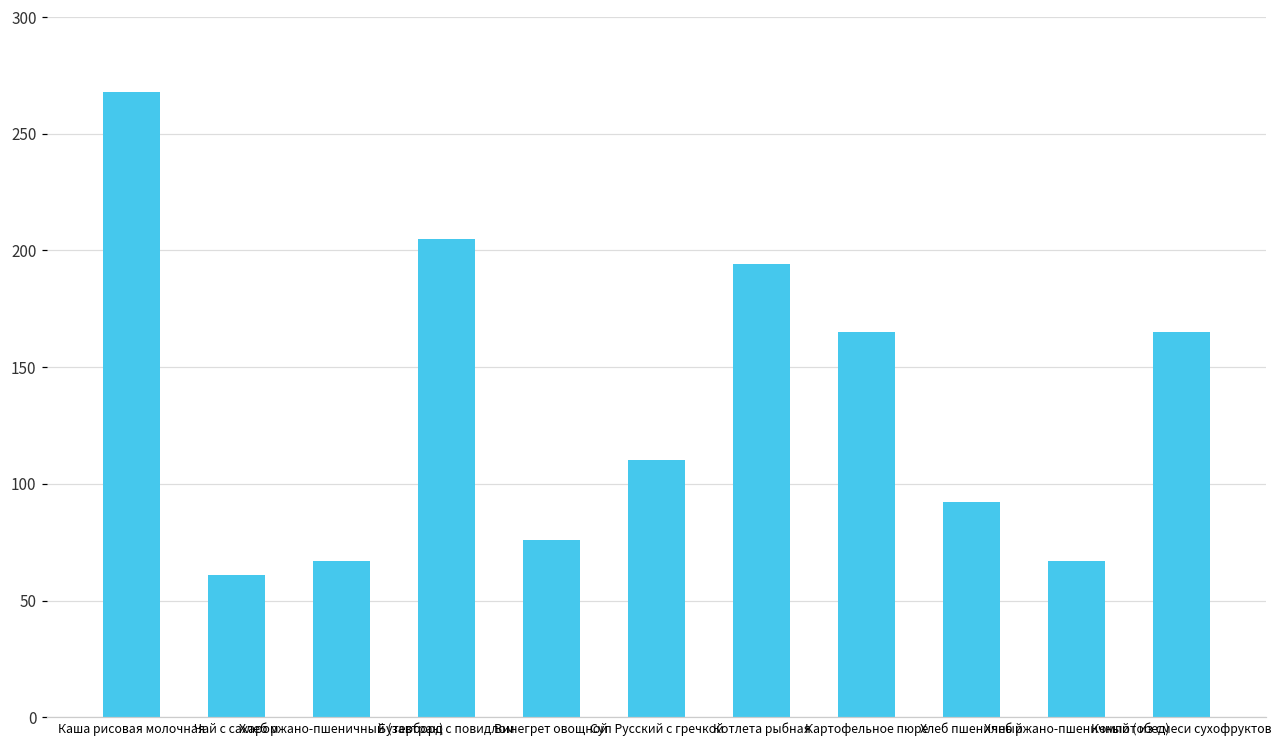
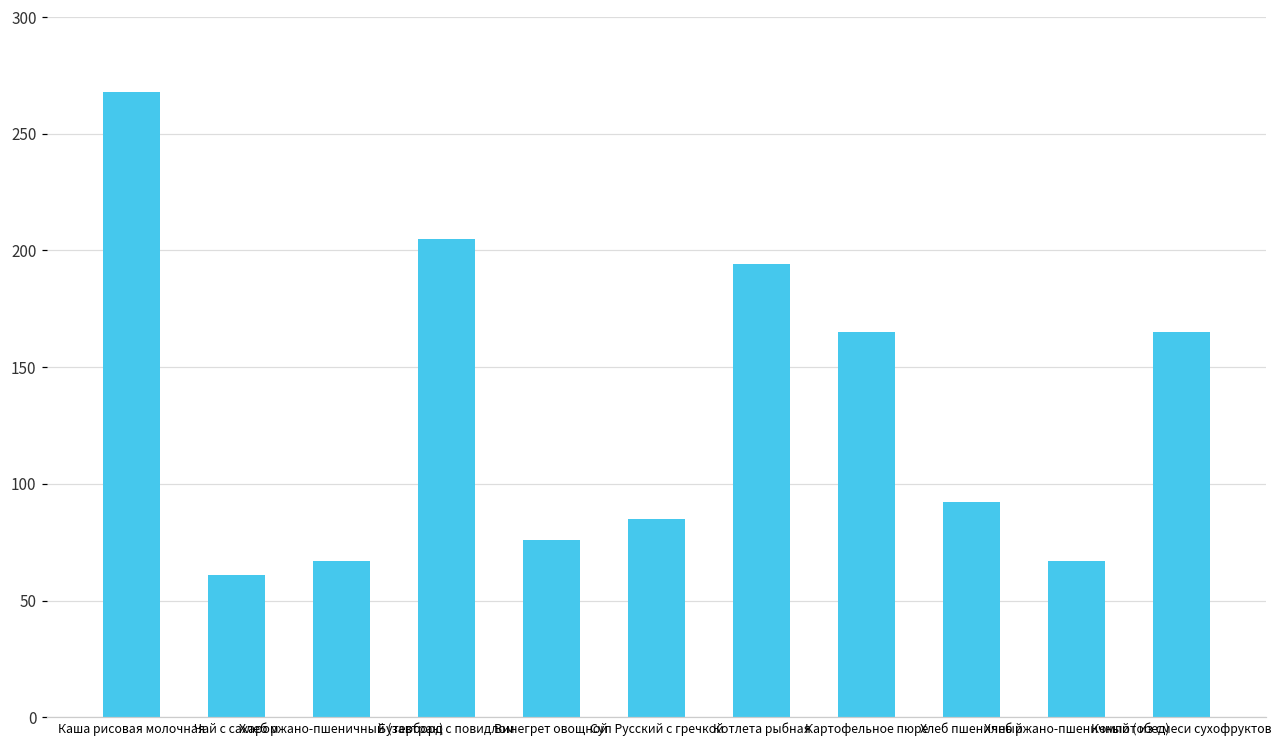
  {
    "Каша рисовая молочная": 268,
-   "Суп Русский с гречкой": 110,
+   "Суп Русский с гречкой": 85,
    "Котлета рыбная": 194,
    "Картофельное пюре": 165
  }
